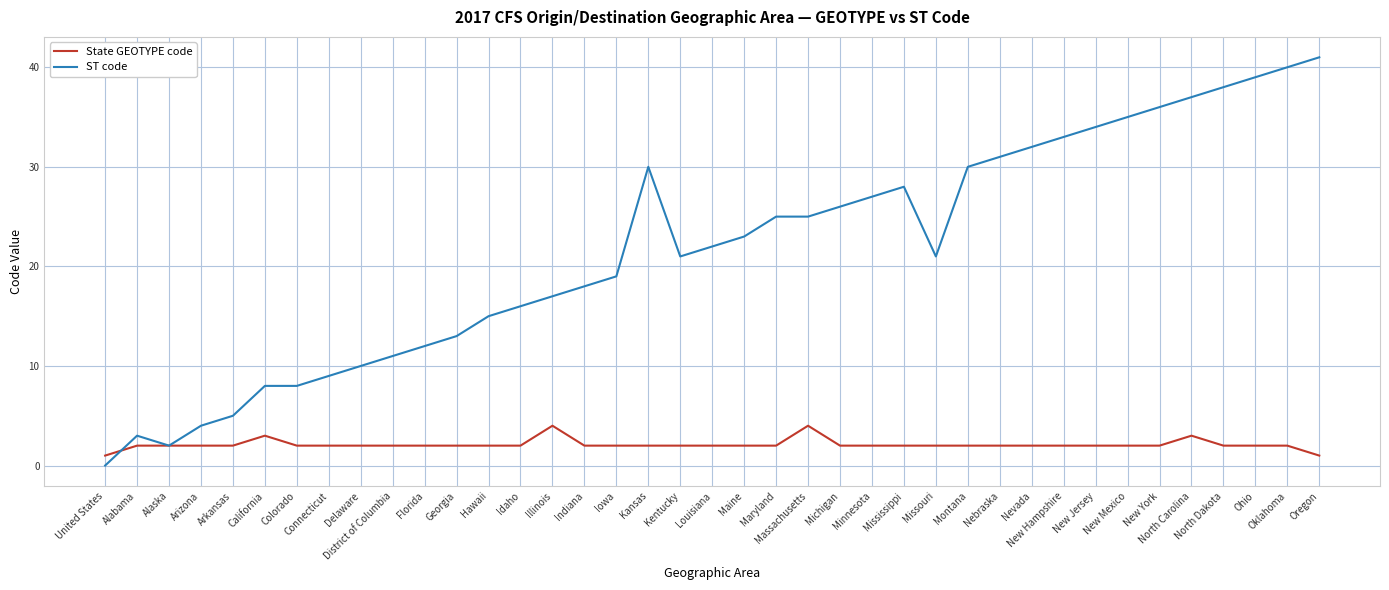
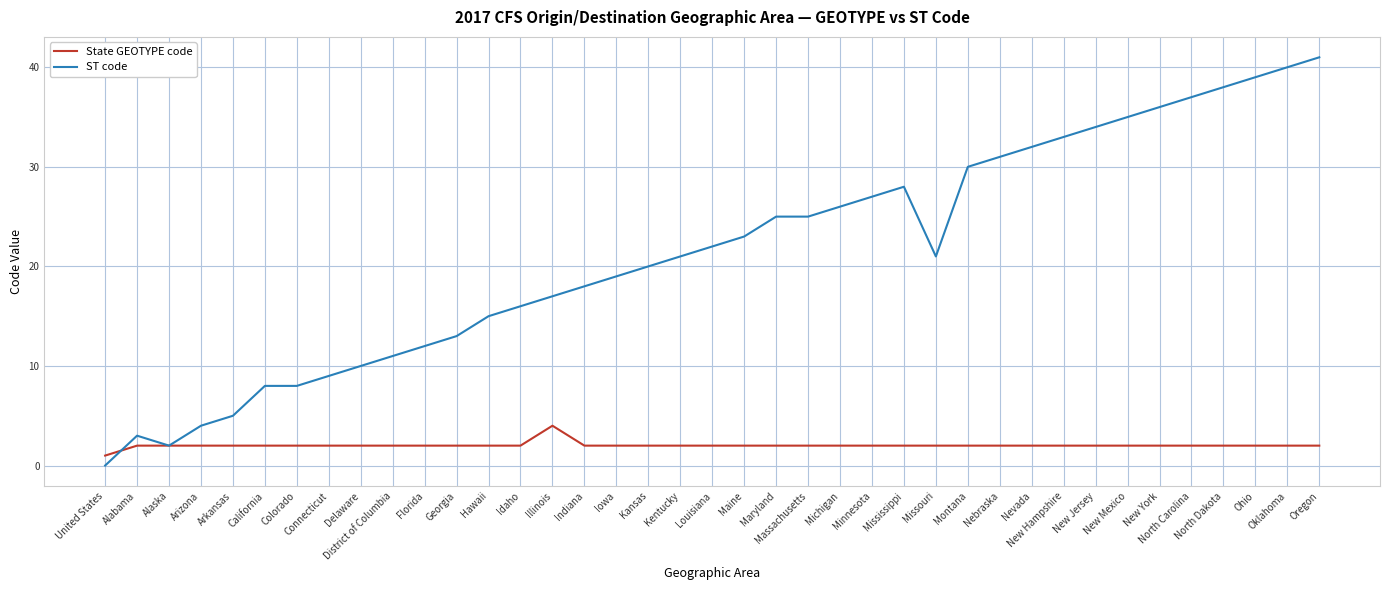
  {
    "State GEOTYPE code": {
      "United States": 1,
      "Alabama": 2,
      "Arizona": 2,
      "Arkansas": 2,
-     "California": 3,
+     "California": 2,
      "Colorado": 2,
      "Connecticut": 2,
      "Delaware": 2,
      "District of Columbia": 2,
      "Florida": 2,
      "Georgia": 2,
      "Hawaii": 2,
      "Idaho": 2,
      "Illinois": 4,
      "Indiana": 2,
      "Iowa": 2,
      "Kansas": 2,
      "Kentucky": 2,
      "Louisiana": 2,
      "Maine": 2,
      "Maryland": 2,
-     "Massachusetts": 4,
+     "Massachusetts": 2,
      "Michigan": 2,
      "Minnesota": 2,
      "Mississippi": 2,
      "Missouri": 2,
      "Montana": 2,
      "Nebraska": 2,
      "Nevada": 2,
      "New Hampshire": 2,
      "New Jersey": 2,
      "New Mexico": 2,
      "New York": 2,
-     "North Carolina": 3,
+     "North Carolina": 2,
      "North Dakota": 2,
      "Ohio": 2,
      "Oklahoma": 2,
-     "Oregon": 1
+     "Oregon": 2
    },
    "ST code": {
      "United States": 0,
      "Alabama": 3,
      "Arizona": 4,
      "Arkansas": 5,
      "California": 8,
      "Colorado": 8,
      "Connecticut": 9,
      "Delaware": 10,
      "District of Columbia": 11,
      "Florida": 12,
      "Georgia": 13,
      "Hawaii": 15,
      "Idaho": 16,
      "Illinois": 17,
      "Indiana": 18,
      "Iowa": 19,
-     "Kansas": 30,
+     "Kansas": 20,
      "Kentucky": 21,
      "Louisiana": 22,
      "Maine": 23,
      "Maryland": 25,
      "Massachusetts": 25,
      "Michigan": 26,
      "Minnesota": 27,
      "Mississippi": 28,
      "Missouri": 21,
      "Montana": 30,
      "Nebraska": 31,
      "Nevada": 32,
      "New Hampshire": 33,
      "New Jersey": 34,
      "New Mexico": 35,
      "New York": 36,
      "North Carolina": 37,
      "North Dakota": 38,
      "Ohio": 39,
      "Oklahoma": 40,
      "Oregon": 41
    }
  }
